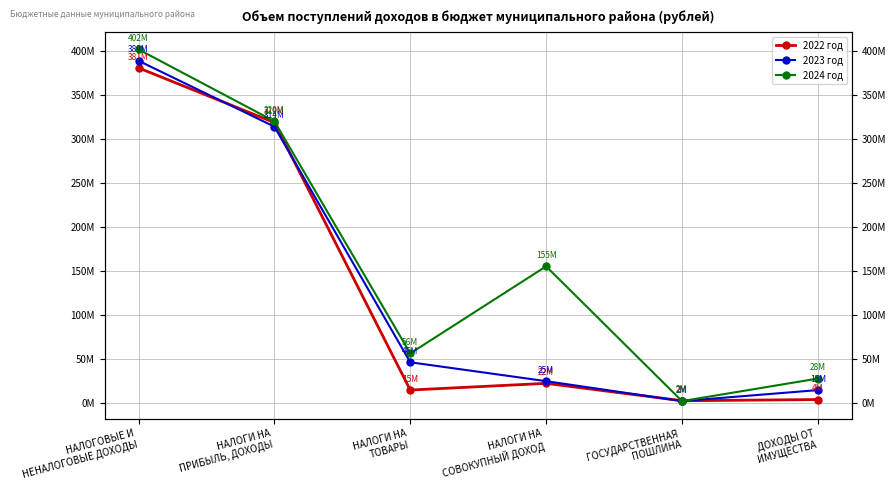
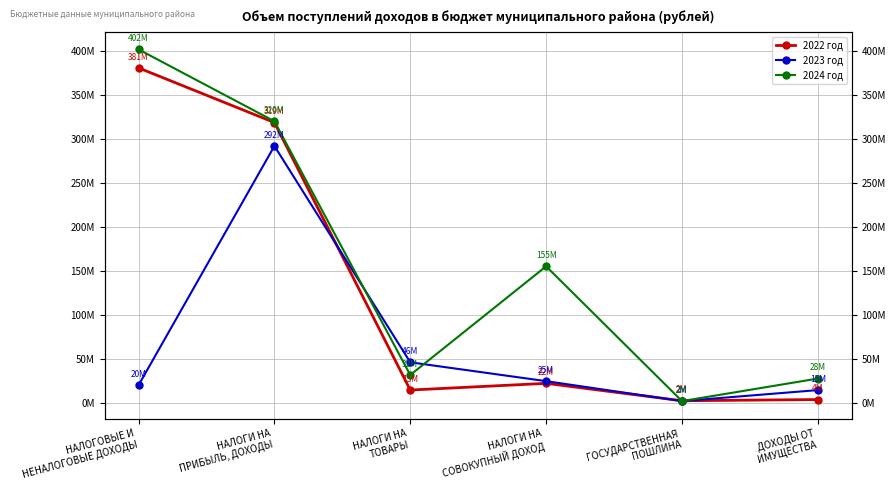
  {
    "2022 год": {
      "НАЛОГОВЫЕ И НЕНАЛОГОВЫЕ ДОХОДЫ": "381M"
    },
    "2023 год": {
-     "НАЛОГОВЫЕ И НЕНАЛОГОВЫЕ ДОХОДЫ": "389M",
-     "НАЛОГИ НА ПРИБЫЛЬ, ДОХОДЫ": "314M",
+     "НАЛОГОВЫЕ И НЕНАЛОГОВЫЕ ДОХОДЫ": "20M",
+     "НАЛОГИ НА ПРИБЫЛЬ, ДОХОДЫ": "292M",
      "НАЛОГИ НА ТОВАРЫ": "46M"
    },
    "2024 год": {
      "НАЛОГОВЫЕ И НЕНАЛОГОВЫЕ ДОХОДЫ": "402M",
-     "НАЛОГИ НА ТОВАРЫ": "56M",
+     "НАЛОГИ НА ТОВАРЫ": "32M",
      "НАЛОГИ НА СОВОКУПНЫЙ ДОХОД": "155M",
      "ДОХОДЫ ОТ ИМУЩЕСТВА": "28M"
    }
  }
